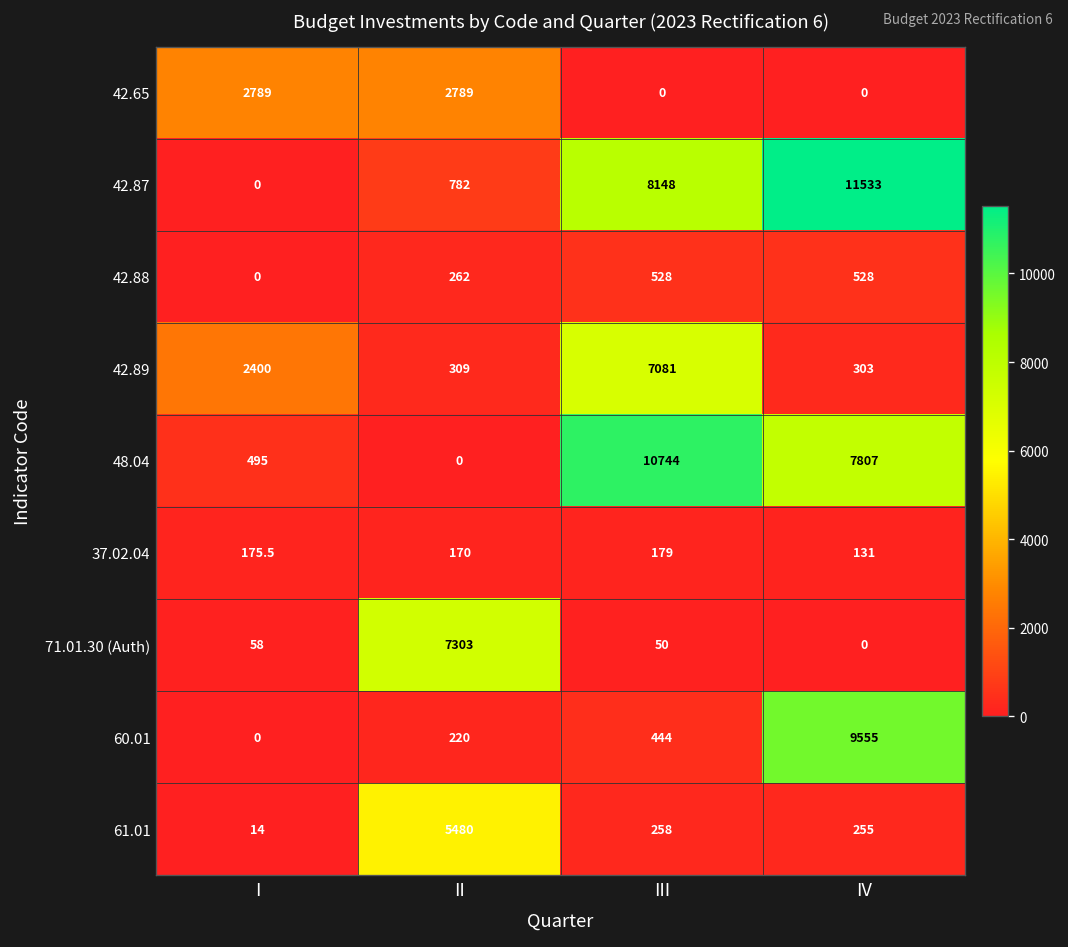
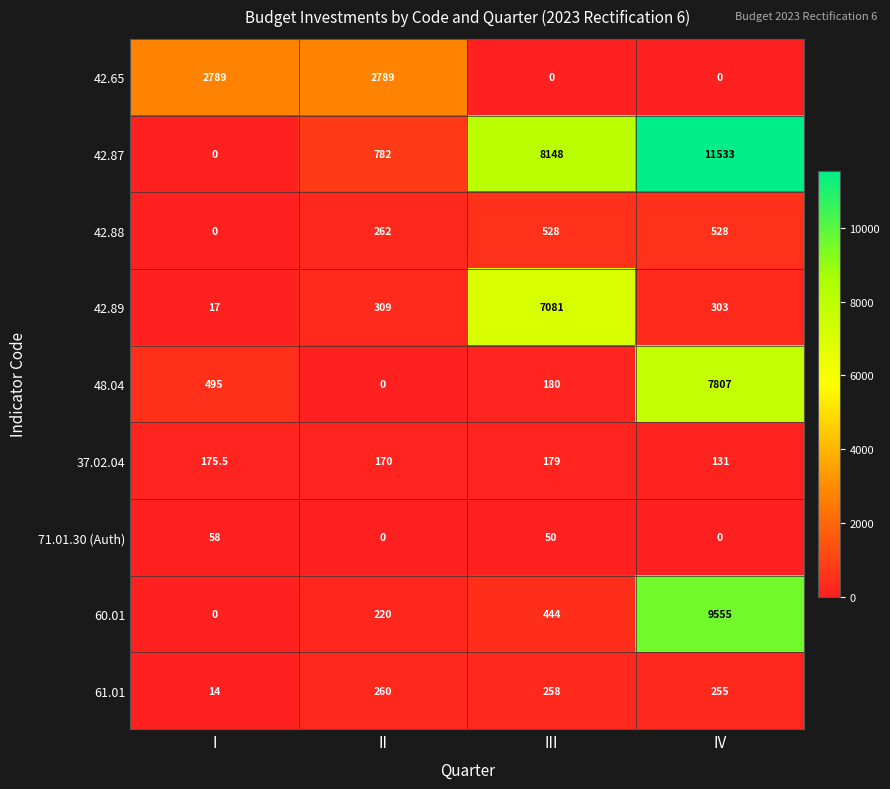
  {
    "42.65": {
      "I": 2789,
      "II": 2789,
      "III": 0,
      "IV": 0
    },
    "42.87": {
      "I": 0,
      "II": 782,
      "III": 8148,
      "IV": 11533
    },
    "42.88": {
      "I": 0,
      "II": 262,
      "III": 528,
      "IV": 528
    },
    "42.89": {
-     "I": 2400,
+     "I": 17,
      "II": 309,
      "III": 7081,
      "IV": 303
    },
    "48.04": {
      "I": 495,
      "II": 0,
-     "III": 10744,
+     "III": 180,
      "IV": 7807
    },
    "37.02.04": {
      "I": 175.5,
      "II": 170,
      "III": 179,
      "IV": 131
    },
    "71.01.30 (Auth)": {
      "I": 58,
-     "II": 7303,
+     "II": 0,
      "III": 50,
      "IV": 0
    },
    "60.01": {
      "I": 0,
      "II": 220,
      "III": 444,
      "IV": 9555
    },
    "61.01": {
      "I": 14,
-     "II": 5480,
+     "II": 260,
      "III": 258,
      "IV": 255
    }
  }
